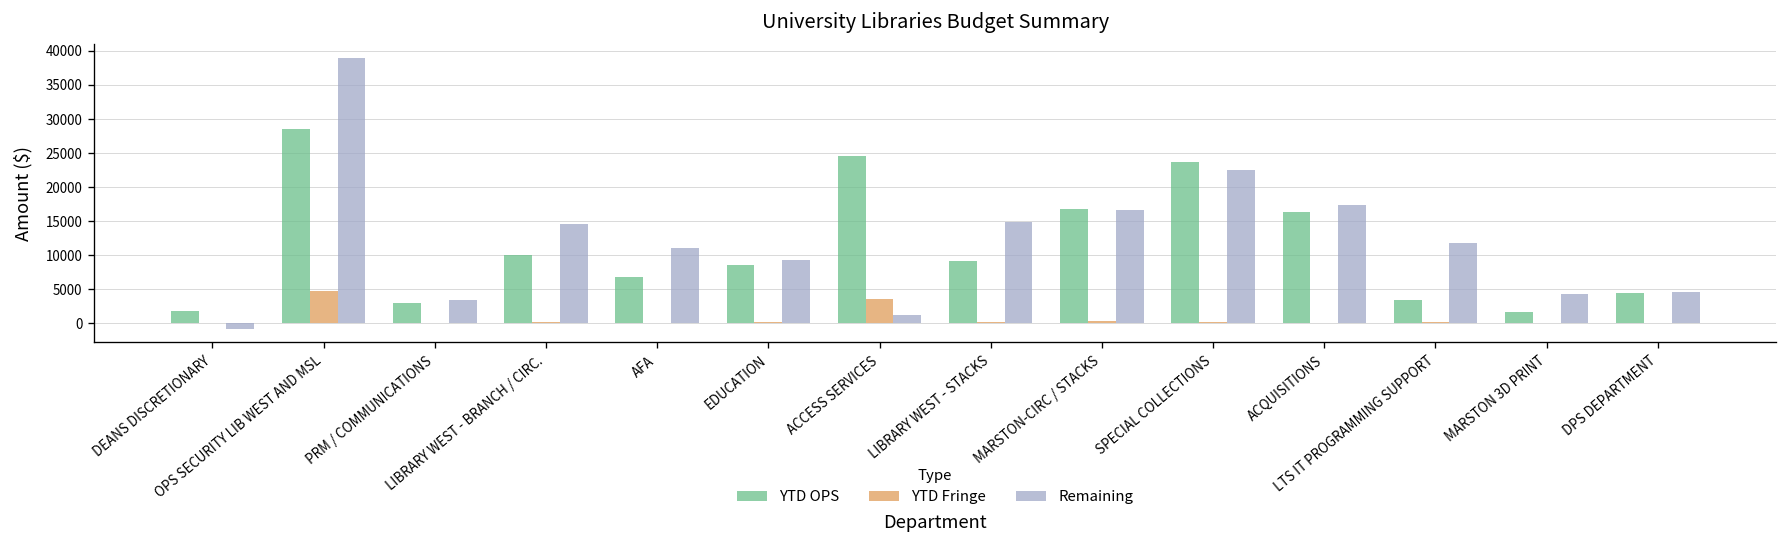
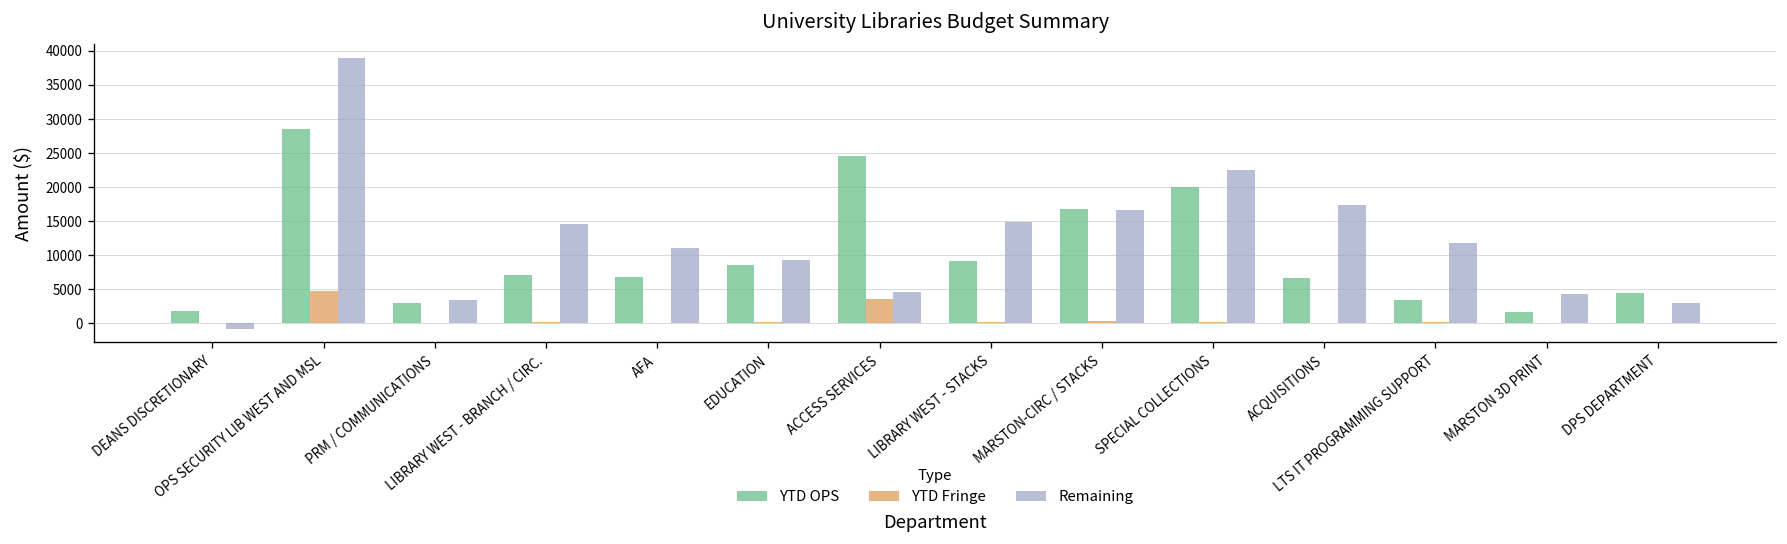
  {
    "YTD OPS": {
      "DEANS DISCRETIONARY": 2000,
      "OPS SECURITY LIB WEST AND MSL": 29000,
      "PRM / COMMUNICATIONS": 3000,
-     "LIBRARY WEST - BRANCH / CIRC.": 10000,
+     "LIBRARY WEST - BRANCH / CIRC.": 7000,
      "AFA": 7000,
      "EDUCATION": 9000,
      "ACCESS SERVICES": 25000,
      "LIBRARY WEST - STACKS": 9000,
      "MARSTON-CIRC / STACKS": 17000,
-     "SPECIAL COLLECTIONS": 24000,
-     "ACQUISITIONS": 16000,
+     "SPECIAL COLLECTIONS": 20000,
+     "ACQUISITIONS": 7000,
      "LTS IT PROGRAMMING SUPPORT": 3000,
      "MARSTON 3D PRINT": 2000,
      "DPS DEPARTMENT": 4000
    },
    "YTD Fringe": {
      "OPS SECURITY LIB WEST AND MSL": 5000,
      "ACCESS SERVICES": 4000
    },
    "Remaining": {
      "DEANS DISCRETIONARY": -1000,
      "OPS SECURITY LIB WEST AND MSL": 39000,
      "PRM / COMMUNICATIONS": 3000,
      "LIBRARY WEST - BRANCH / CIRC.": 15000,
      "AFA": 11000,
      "EDUCATION": 9000,
-     "ACCESS SERVICES": 1000,
+     "ACCESS SERVICES": 5000,
      "LIBRARY WEST - STACKS": 15000,
      "MARSTON-CIRC / STACKS": 17000,
      "SPECIAL COLLECTIONS": 22000,
      "ACQUISITIONS": 17000,
      "LTS IT PROGRAMMING SUPPORT": 12000,
      "MARSTON 3D PRINT": 4000,
-     "DPS DEPARTMENT": 5000
+     "DPS DEPARTMENT": 3000
    }
  }
